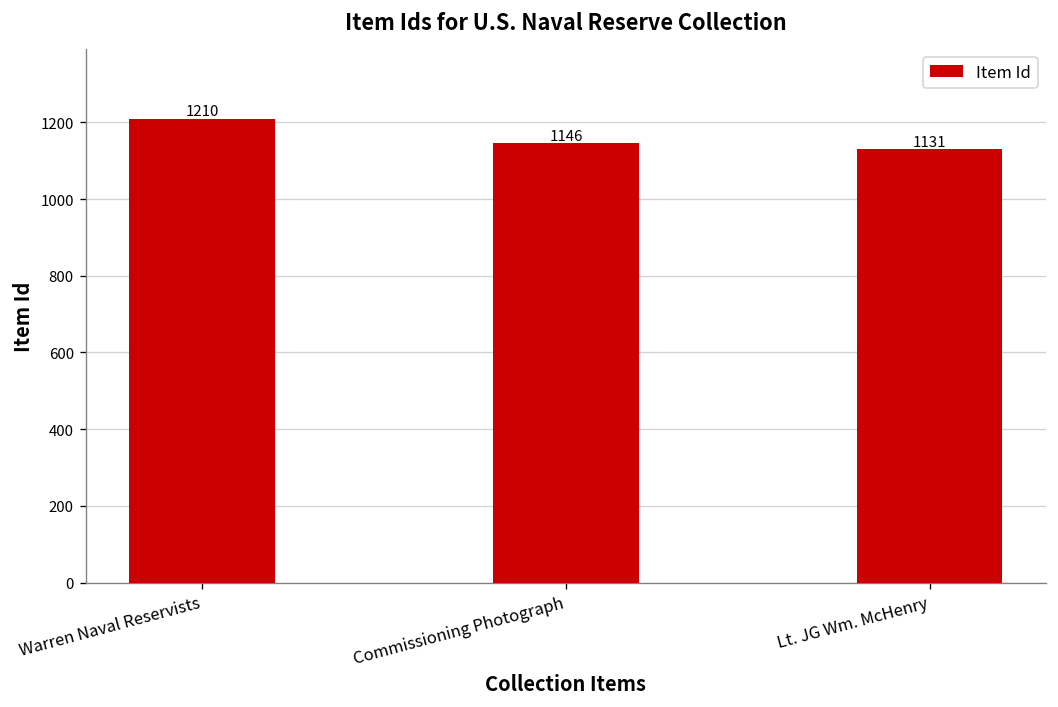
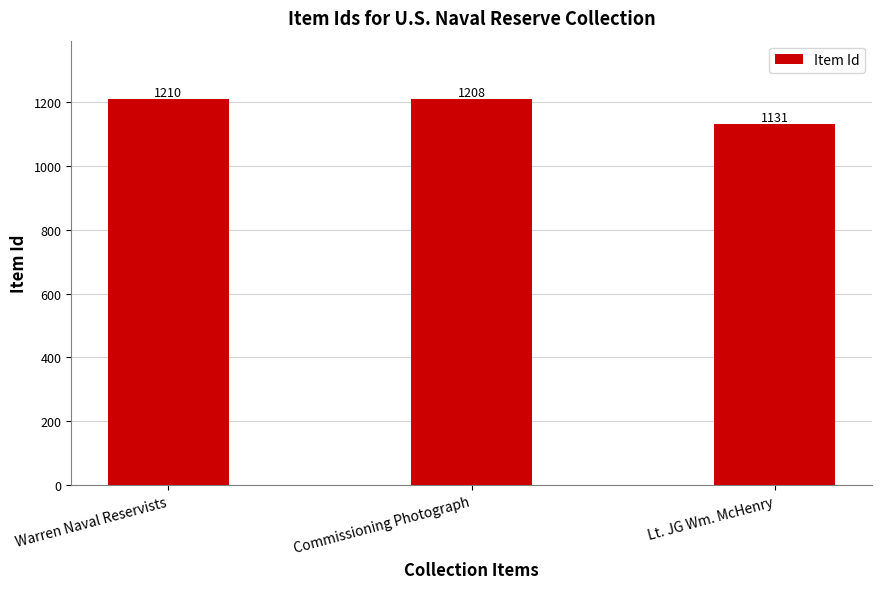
  {
    "Warren Naval Reservists": 1210,
-   "Commissioning Photograph": 1146,
+   "Commissioning Photograph": 1208,
    "Lt. JG Wm. McHenry": 1131
  }
